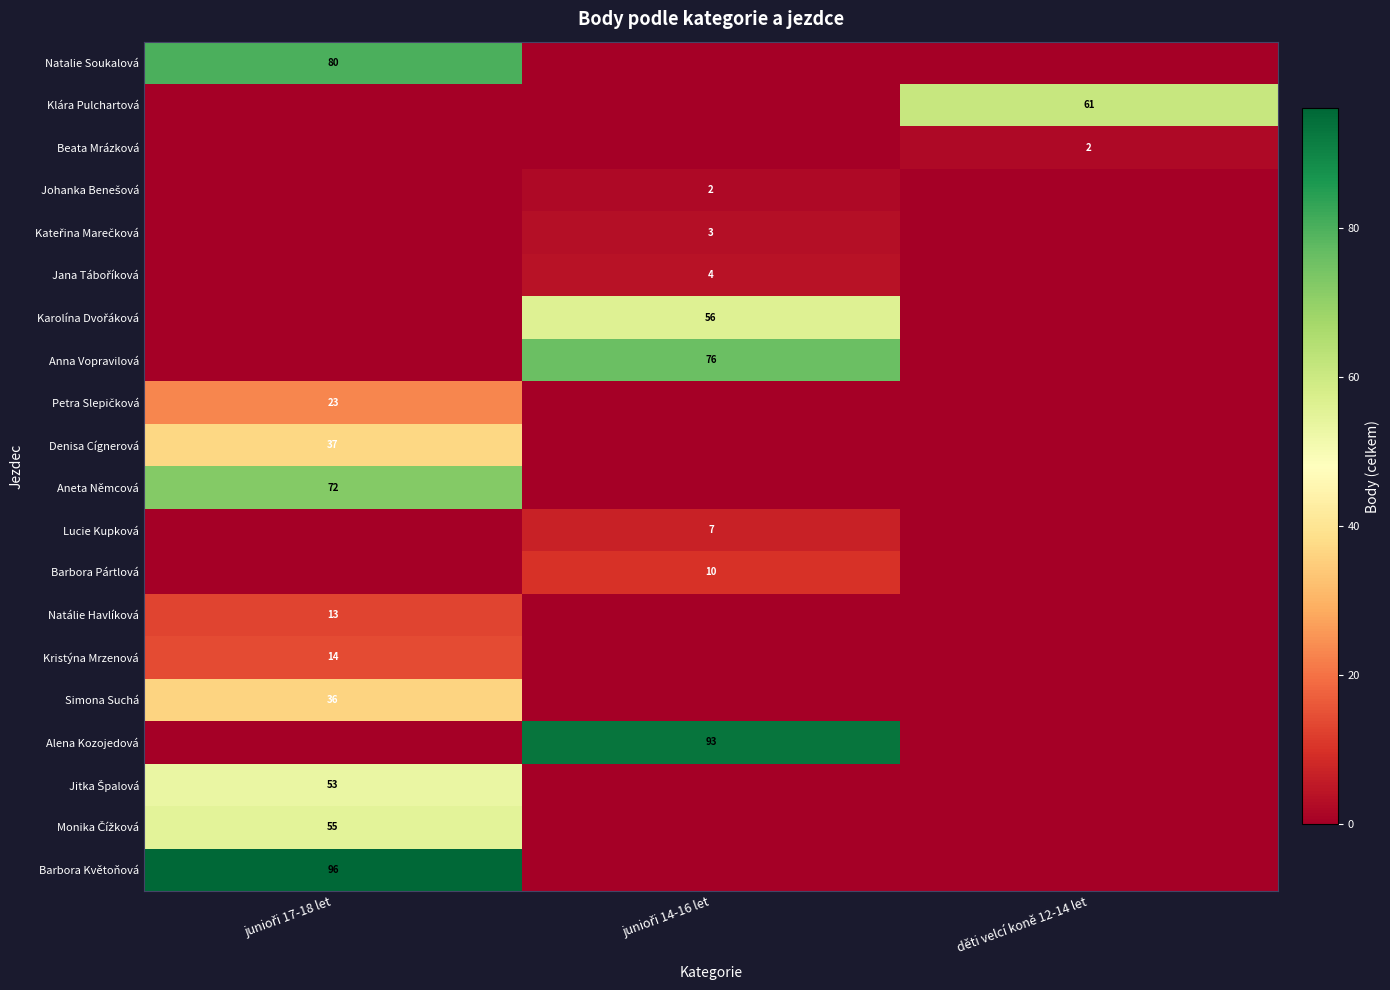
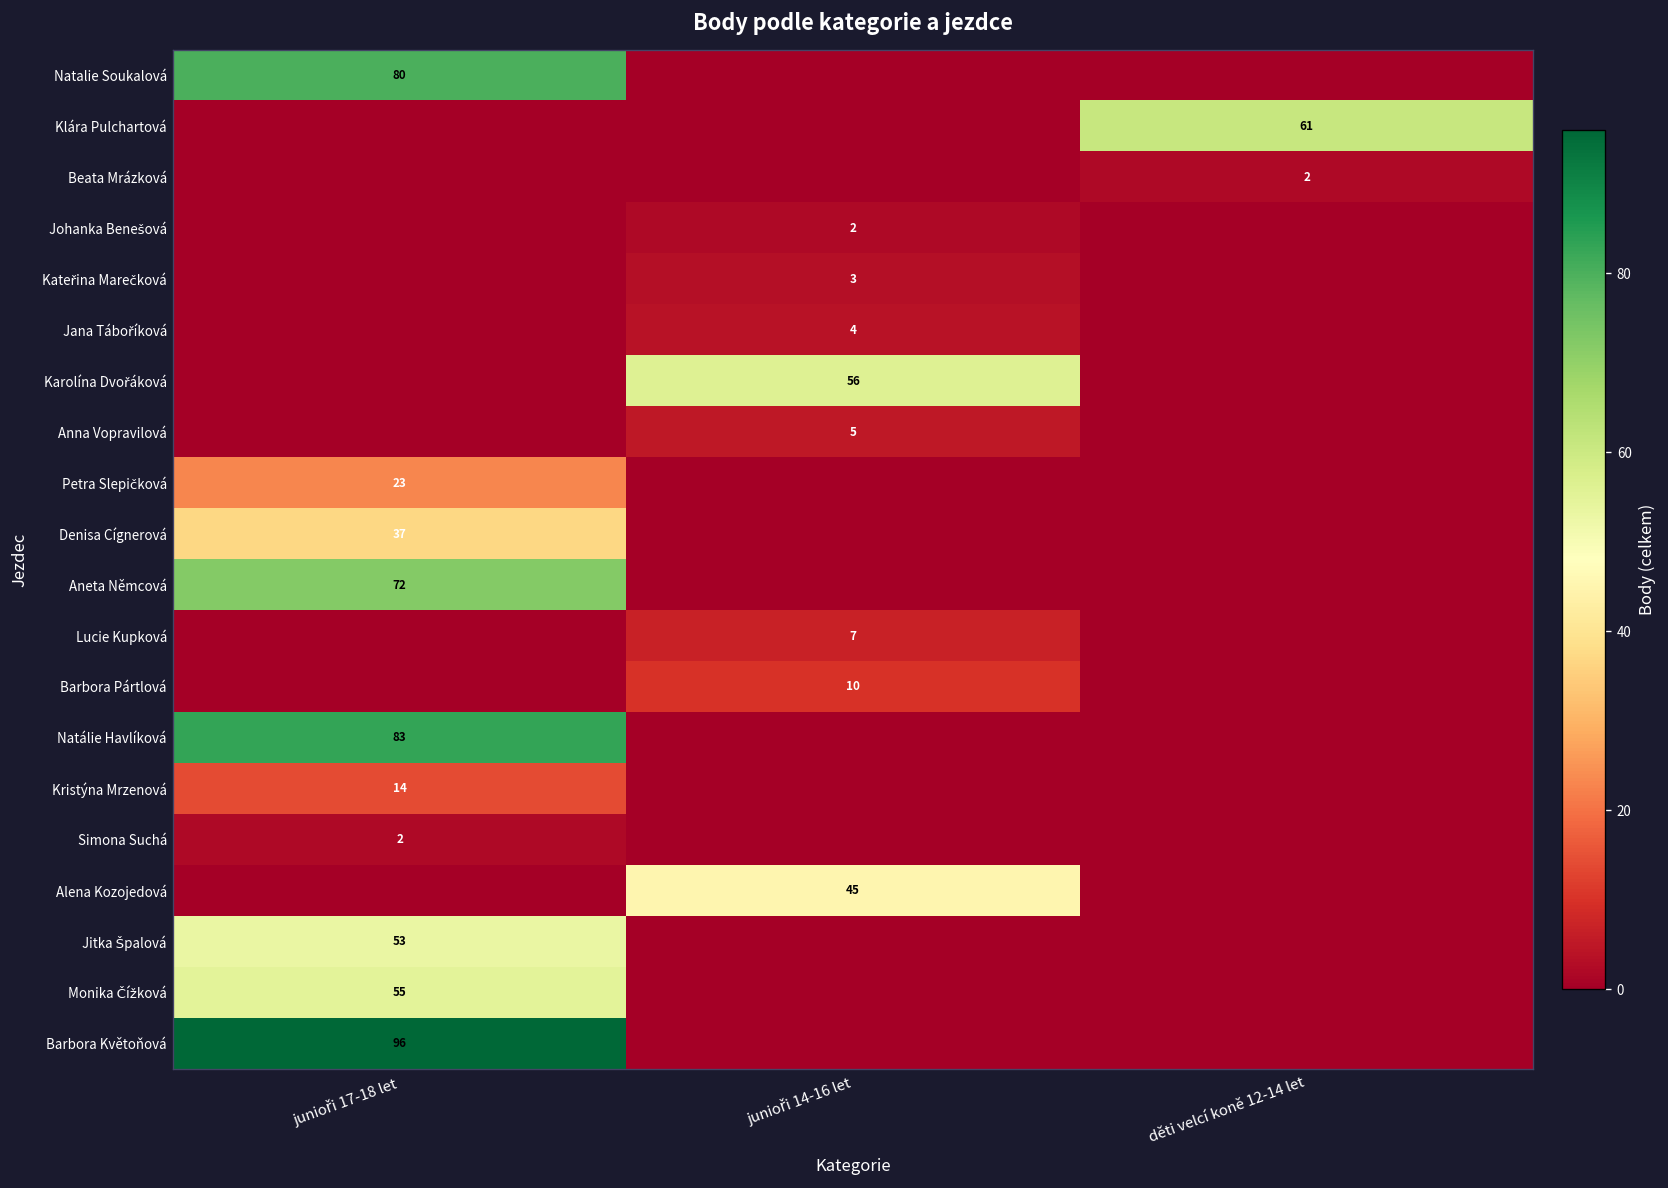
  {
    "Natalie Soukalová": {
      "junioři 17-18 let": 80
    },
    "Klára Pulchartová": {
      "děti velcí koně 12-14 let": 61
    },
    "Beata Mrázková": {
      "děti velcí koně 12-14 let": 2
    },
    "Johanka Benešová": {
      "junioři 14-16 let": 2
    },
    "Kateřina Marečková": {
      "junioři 14-16 let": 3
    },
    "Jana Táboříková": {
      "junioři 14-16 let": 4
    },
    "Karolína Dvořáková": {
      "junioři 14-16 let": 56
    },
    "Anna Vopravilová": {
-     "junioři 14-16 let": 76
+     "junioři 14-16 let": 5
    },
    "Petra Slepičková": {
      "junioři 17-18 let": 23
    },
    "Denisa Cígnerová": {
      "junioři 17-18 let": 37
    },
    "Aneta Němcová": {
      "junioři 17-18 let": 72
    },
    "Lucie Kupková": {
      "junioři 14-16 let": 7
    },
    "Barbora Pártlová": {
      "junioři 14-16 let": 10
    },
    "Natálie Havlíková": {
-     "junioři 17-18 let": 13
+     "junioři 17-18 let": 83
    },
    "Kristýna Mrzenová": {
      "junioři 17-18 let": 14
    },
    "Simona Suchá": {
-     "junioři 17-18 let": 36
+     "junioři 17-18 let": 2
    },
    "Alena Kozojedová": {
-     "junioři 14-16 let": 93
+     "junioři 14-16 let": 45
    },
    "Jitka Špalová": {
      "junioři 17-18 let": 53
    },
    "Monika Čížková": {
      "junioři 17-18 let": 55
    },
    "Barbora Květoňová": {
      "junioři 17-18 let": 96
    }
  }
